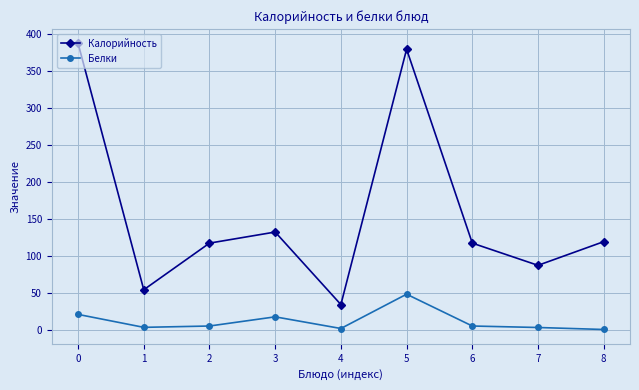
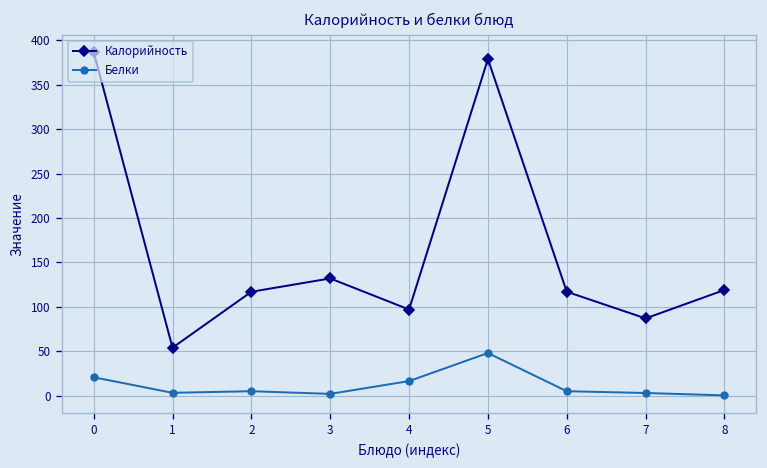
  {
    "Калорийность": {
      "1": 50,
      "2": 120,
      "3": 130,
-     "4": 30,
+     "4": 100,
      "5": 380,
      "6": 120,
      "7": 90,
      "8": 120
    },
    "Белки": {
      "0": 20,
      "1": 0,
      "2": 10,
-     "3": 20,
-     "4": 0,
+     "3": 0,
+     "4": 20,
      "5": 50,
      "6": 10,
      "7": 0,
      "8": 0
    }
  }
